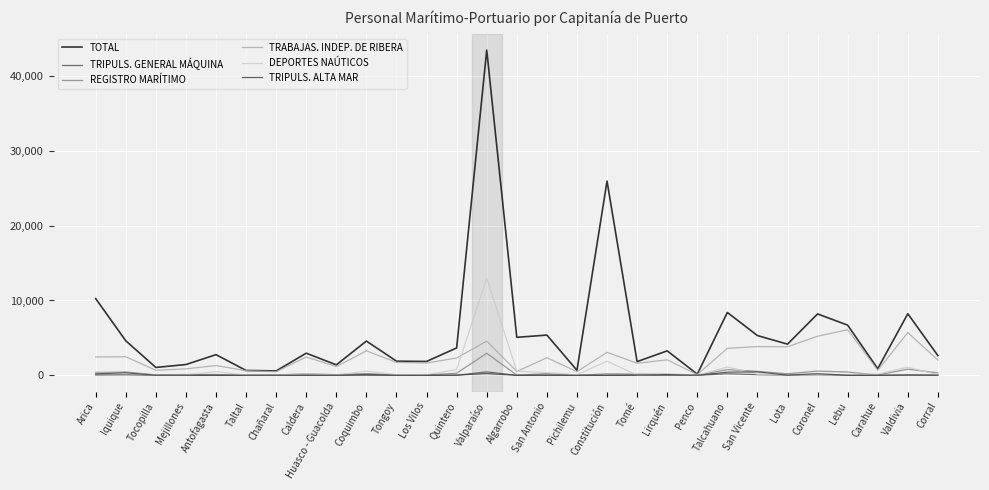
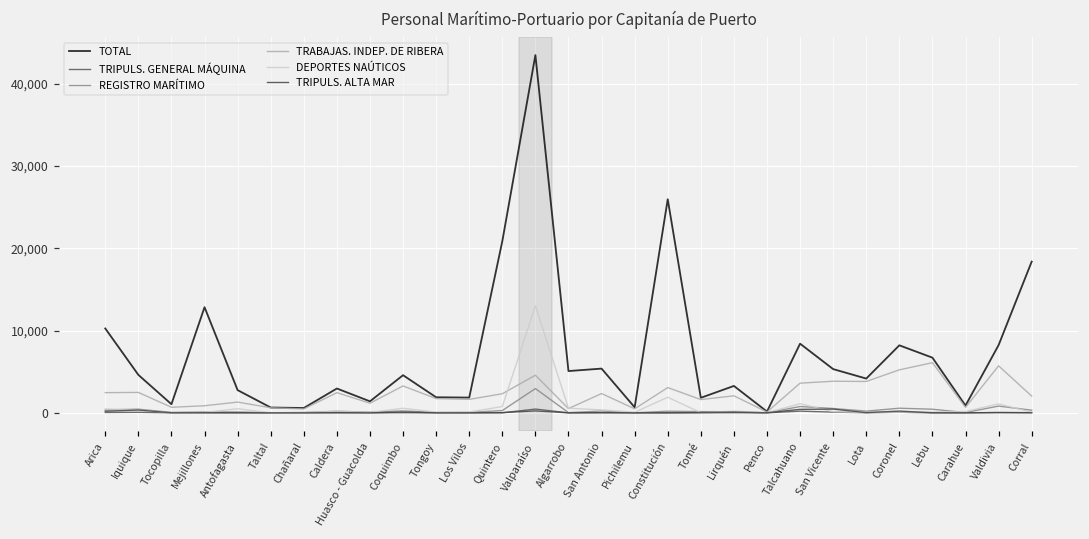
  {
    "TOTAL": {
      "Arica": "10,000",
      "Iquique": "5,000",
      "Tocopilla": "1,000",
-     "Mejillones": "1,000",
+     "Mejillones": "13,000",
      "Antofagasta": "3,000",
      "Caldera": "3,000",
      "Coquimbo": "5,000",
-     "Quintero": "4,000",
+     "Quintero": "21,000",
      "Valparaíso": "43,000",
      "Algarrobo": "5,000",
      "San Antonio": "5,000",
      "Constitución": "26,000",
      "Lirquén": "3,000",
      "Talcahuano": "8,000",
      "San Vicente": "5,000",
      "Lota": "4,000",
      "Coronel": "8,000",
      "Lebu": "7,000",
      "Valdivia": "8,000",
-     "Corral": "3,000"
+     "Corral": "18,000"
    }
  }
